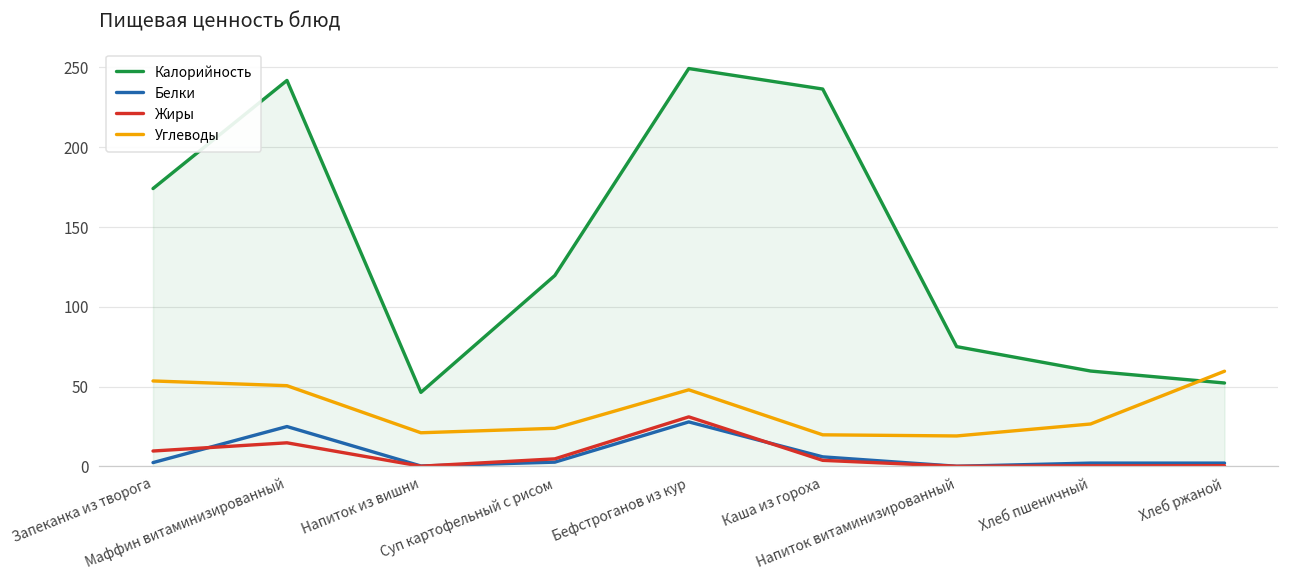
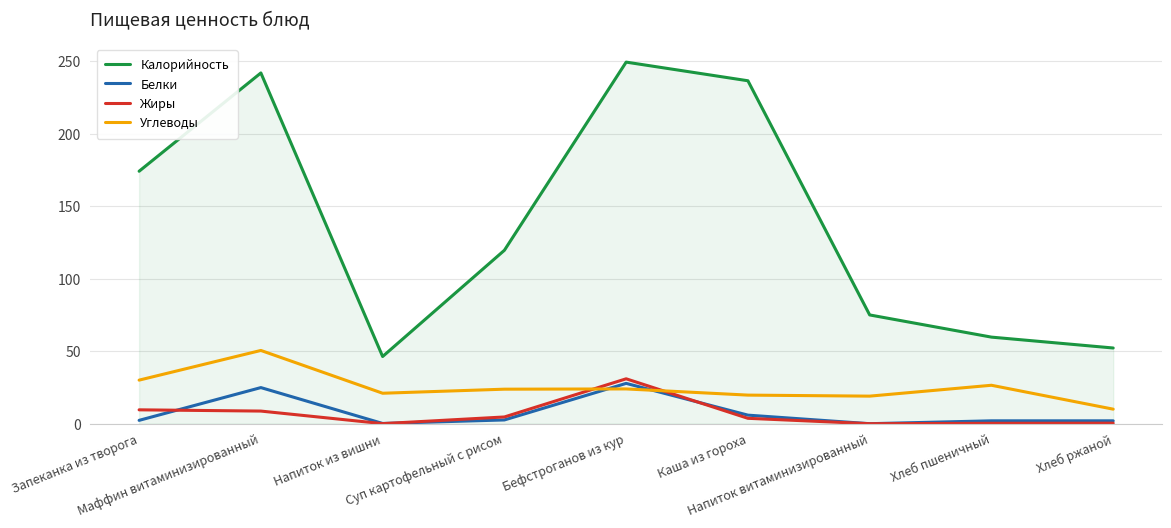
  {
    "Калорийность": {
      "Запеканка из творога": 174,
      "Маффин витаминизированный": 242,
      "Напиток из вишни": 46,
      "Суп картофельный с рисом": 120,
      "Бефстроганов из кур": 249,
      "Каша из гороха": 236,
      "Напиток витаминизированный": 75,
      "Хлеб пшеничный": 60,
      "Хлеб ржаной": 52
    },
    "Белки": {
      "Запеканка из творога": 2,
      "Маффин витаминизированный": 25,
      "Суп картофельный с рисом": 3,
      "Бефстроганов из кур": 28,
      "Каша из гороха": 6
    },
    "Жиры": {
      "Запеканка из творога": 10,
-     "Маффин витаминизированный": 15,
+     "Маффин витаминизированный": 9,
      "Суп картофельный с рисом": 5,
      "Бефстроганов из кур": 31,
      "Каша из гороха": 4
    },
    "Углеводы": {
-     "Запеканка из творога": 53,
+     "Запеканка из творога": 30,
      "Маффин витаминизированный": 51,
      "Напиток из вишни": 21,
      "Суп картофельный с рисом": 24,
-     "Бефстроганов из кур": 48,
+     "Бефстроганов из кур": 24,
      "Каша из гороха": 20,
      "Напиток витаминизированный": 19,
      "Хлеб пшеничный": 27,
-     "Хлеб ржаной": 60
+     "Хлеб ржаной": 10
    }
  }
